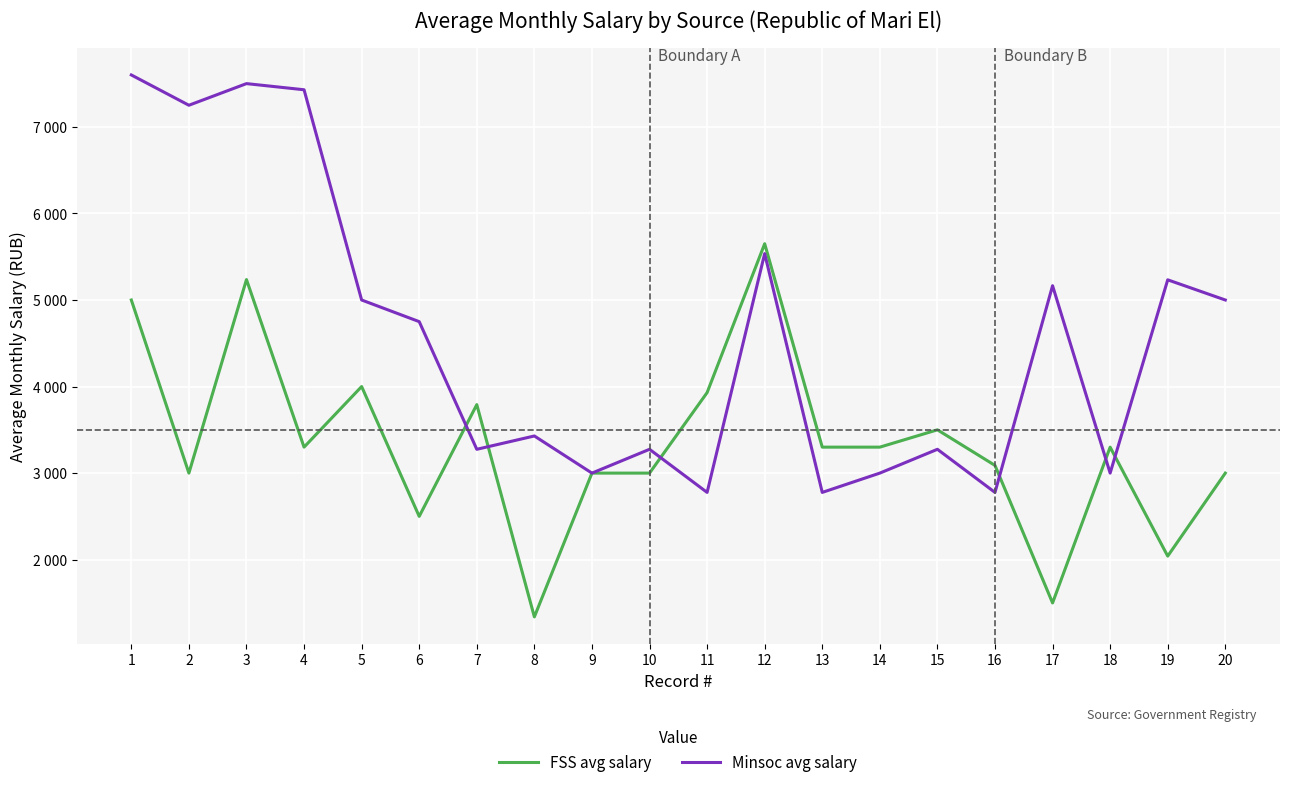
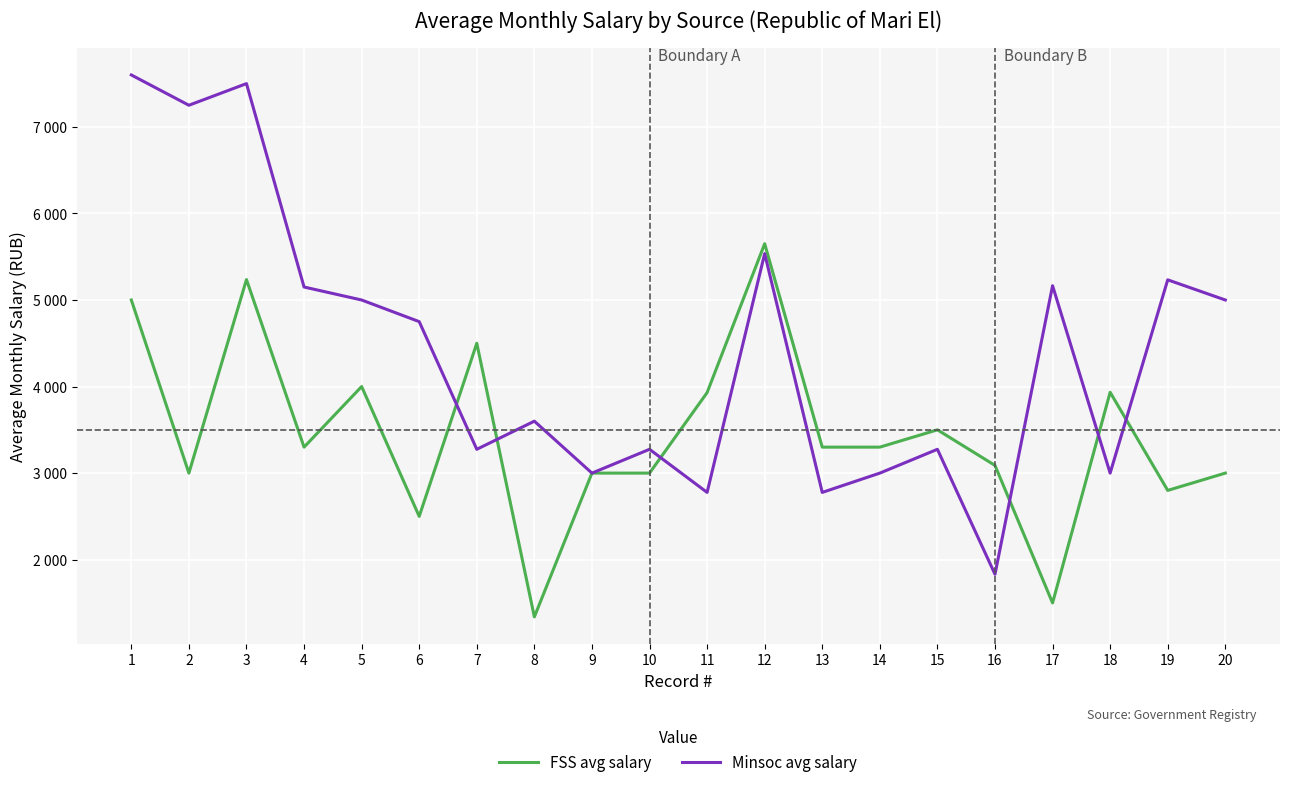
  {
    "FSS avg salary": {
      "1": 5000,
      "2": 3000,
      "3": 5200,
      "4": 3300,
      "5": 4000,
      "6": 2500,
-     "7": 3800,
+     "7": 4500,
      "8": 1300,
      "10": 3000,
      "11": 3900,
      "12": 5700,
      "13": 3300,
      "14": 3300,
      "15": 3500,
      "16": 3100,
      "17": 1500,
-     "18": 3300,
-     "19": 2000,
+     "18": 3900,
+     "19": 2800,
      "20": 3000
    },
    "Minsoc avg salary": {
      "1": 7600,
      "2": 7300,
      "3": 7500,
-     "4": 7400,
+     "4": 5200,
      "5": 5000,
      "6": 4800,
      "7": 3300,
-     "8": 3400,
+     "8": 3600,
      "10": 3300,
      "11": 2800,
      "12": 5500,
      "13": 2800,
      "14": 3000,
      "15": 3300,
-     "16": 2800,
+     "16": 1800,
      "17": 5200,
      "18": 3000,
      "19": 5200,
      "20": 5000
    }
  }
